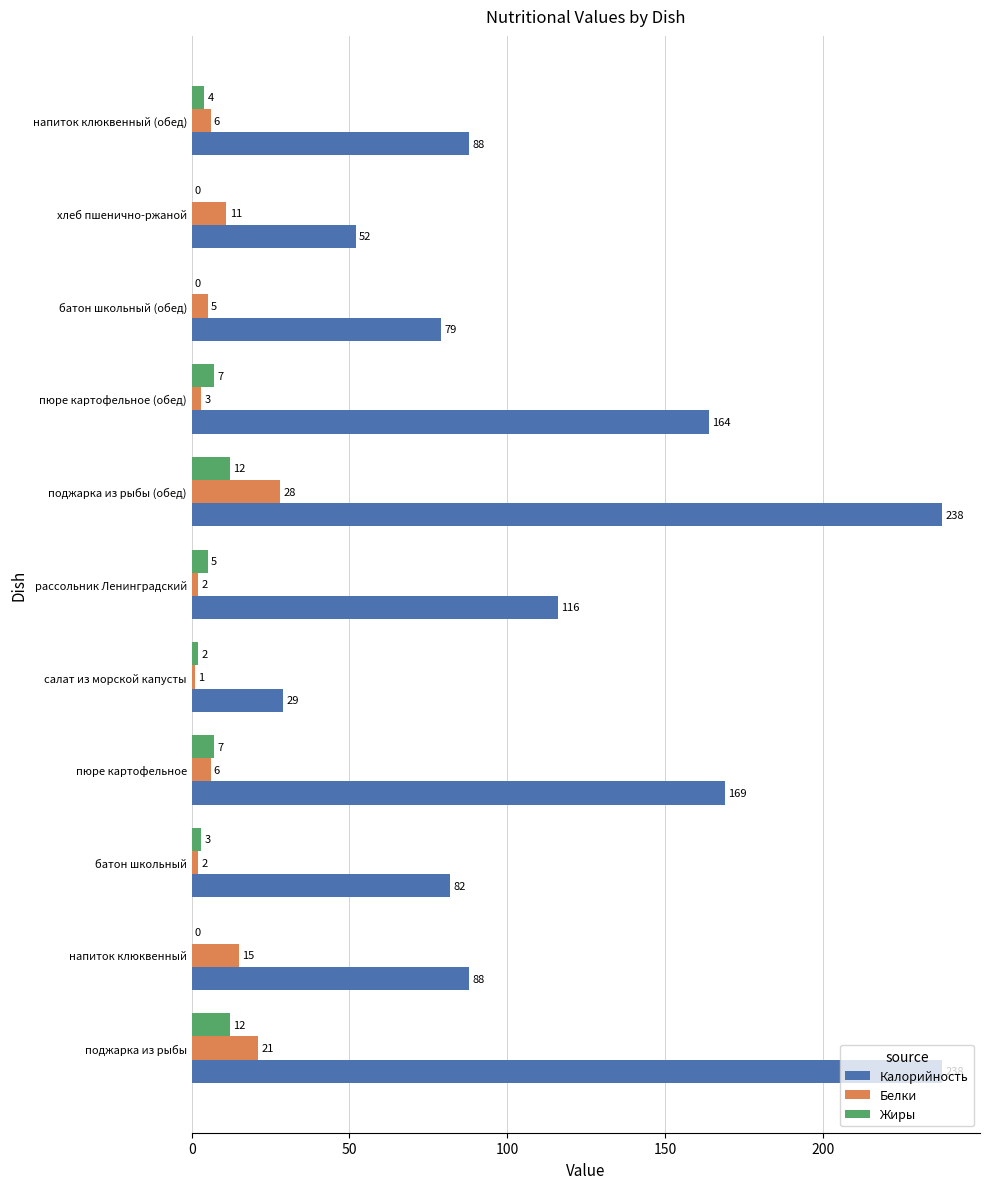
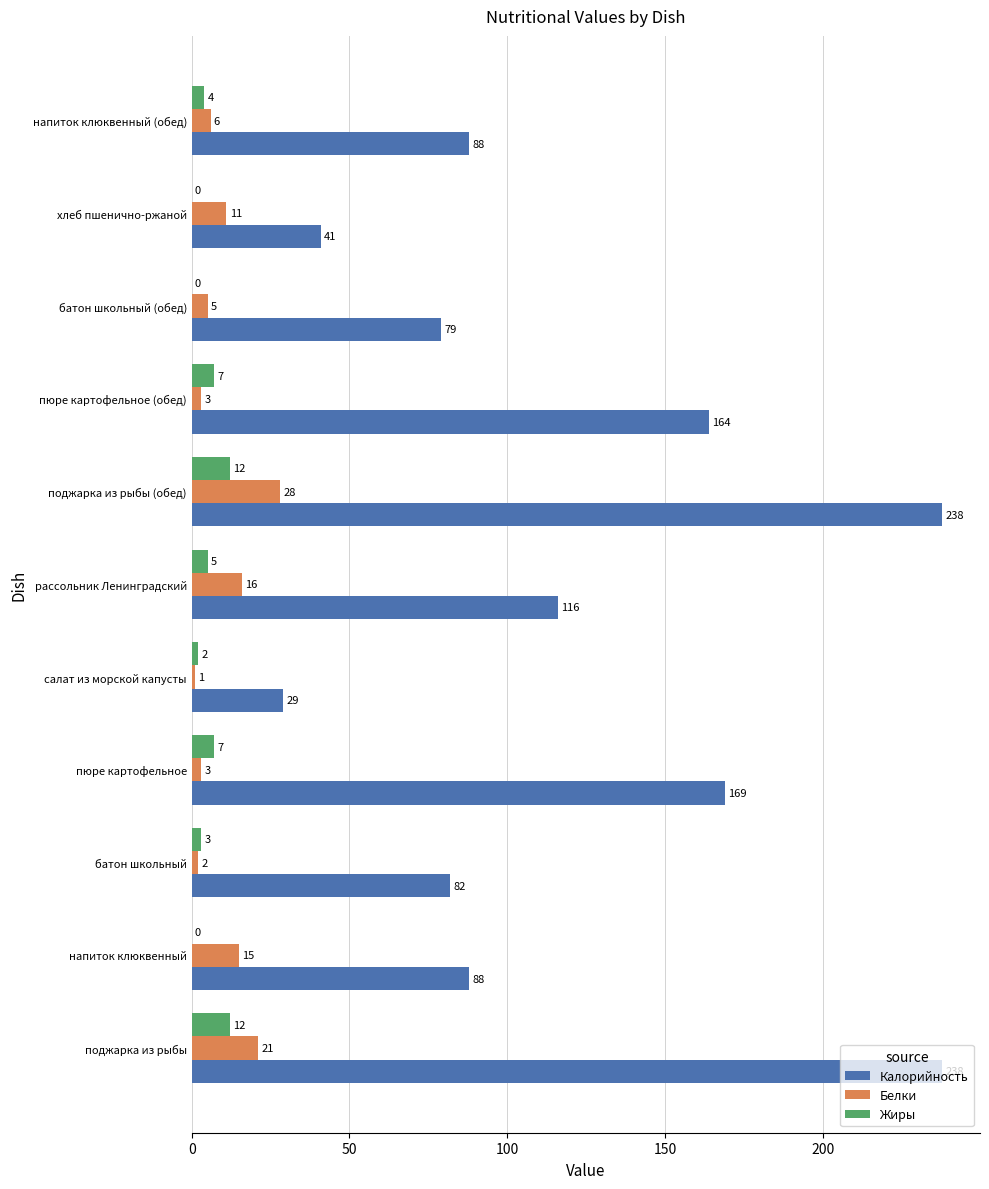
  {
    "Калорийность": {
      "напиток клюквенный (обед)": 88,
-     "хлеб пшенично-ржаной": 52,
+     "хлеб пшенично-ржаной": 41,
      "батон школьный (обед)": 79,
      "пюре картофельное (обед)": 164,
      "поджарка из рыбы (обед)": 238,
      "рассольник Ленинградский": 116,
      "салат из морской капусты": 29,
      "пюре картофельное": 169,
      "батон школьный": 82,
      "напиток клюквенный": 88
    },
    "Белки": {
      "напиток клюквенный (обед)": 6,
      "хлеб пшенично-ржаной": 11,
      "батон школьный (обед)": 5,
      "пюре картофельное (обед)": 3,
      "поджарка из рыбы (обед)": 28,
-     "рассольник Ленинградский": 2,
+     "рассольник Ленинградский": 16,
      "салат из морской капусты": 1,
-     "пюре картофельное": 6,
+     "пюре картофельное": 3,
      "батон школьный": 2,
      "напиток клюквенный": 15,
      "поджарка из рыбы": 21
    },
    "Жиры": {
      "напиток клюквенный (обед)": 4,
      "хлеб пшенично-ржаной": 0,
      "батон школьный (обед)": 0,
      "пюре картофельное (обед)": 7,
      "поджарка из рыбы (обед)": 12,
      "рассольник Ленинградский": 5,
      "салат из морской капусты": 2,
      "пюре картофельное": 7,
      "батон школьный": 3,
      "напиток клюквенный": 0,
      "поджарка из рыбы": 12
    }
  }
